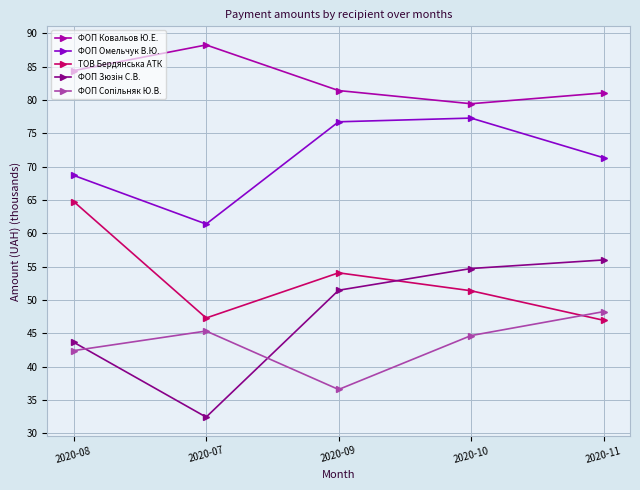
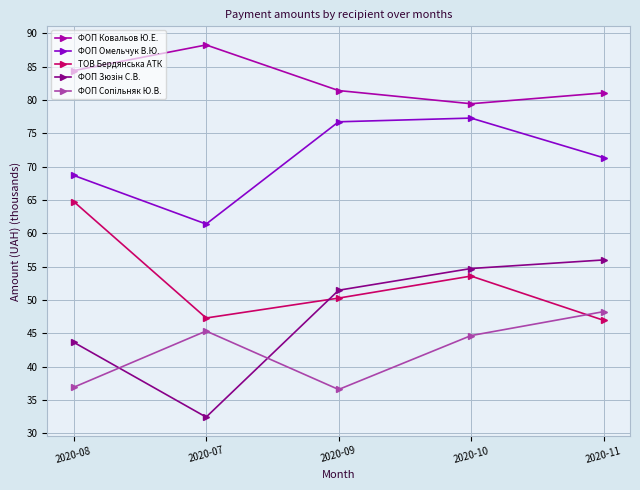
  {
    "ТОВ Бердянська АТК": {
      "2020-08": 65,
      "2020-07": 47,
-     "2020-09": 54,
-     "2020-10": 51,
+     "2020-09": 50,
+     "2020-10": 54,
      "2020-11": 47
    },
    "ФОП Сопільняк Ю.В.": {
-     "2020-08": 42,
+     "2020-08": 37,
      "2020-07": 45,
      "2020-09": 37,
      "2020-10": 45,
      "2020-11": 48
    }
  }
